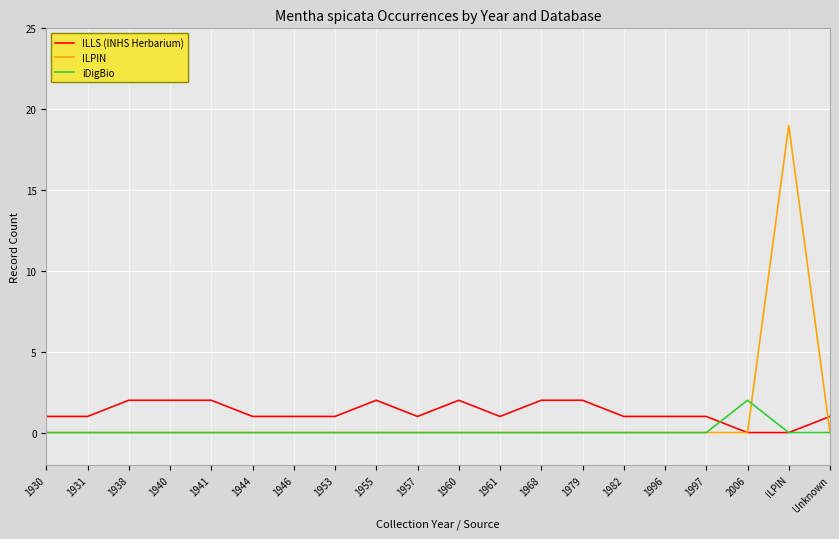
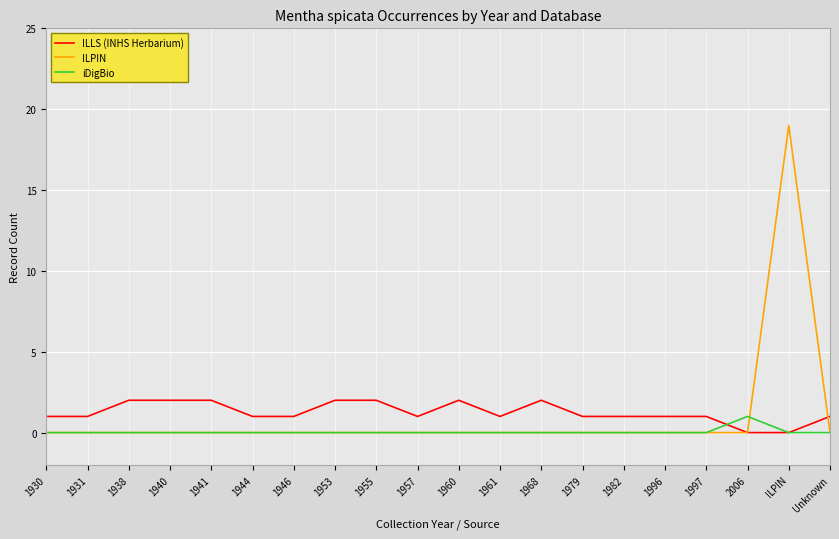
  {
    "ILLS (INHS Herbarium)": {
      "1930": 1,
      "1931": 1,
      "1938": 2,
      "1940": 2,
      "1941": 2,
      "1944": 1,
      "1946": 1,
-     "1953": 1,
+     "1953": 2,
      "1955": 2,
      "1957": 1,
      "1960": 2,
      "1961": 1,
      "1968": 2,
-     "1979": 2,
+     "1979": 1,
      "1982": 1,
      "1996": 1,
      "1997": 1,
      "Unknown": 1
    },
    "ILPIN": {
      "ILPIN": 19
    },
    "iDigBio": {
-     "2006": 2
+     "2006": 1
    }
  }
